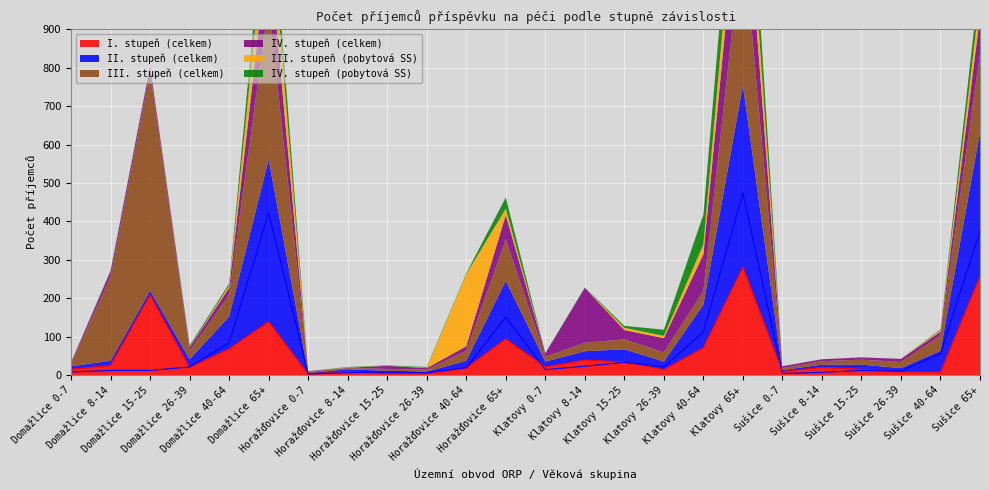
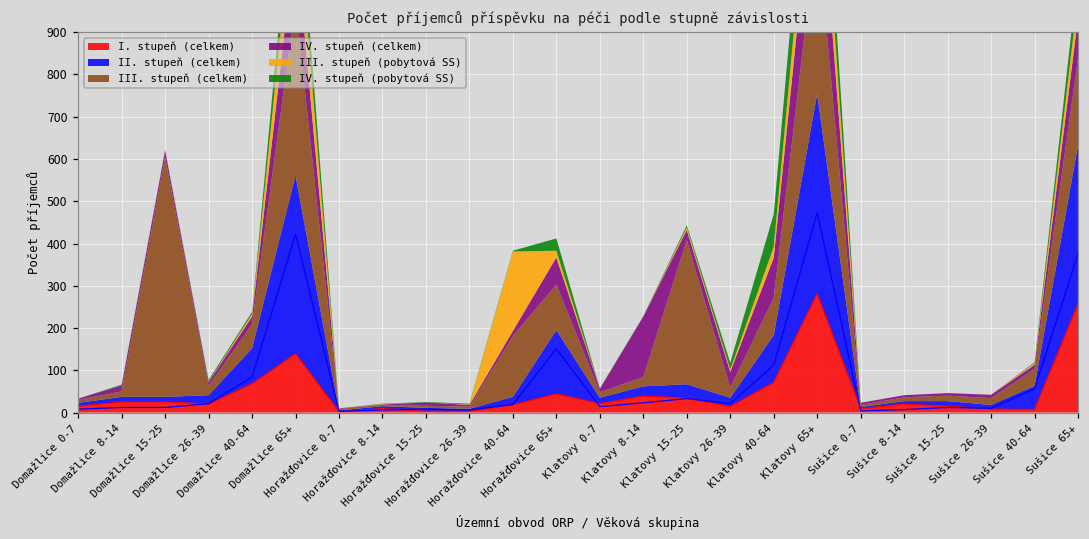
  {
    "I. stupeň (celkem)": {
      "Domažlice 0-7": 20,
      "Domažlice 8-14": 30,
-     "Domažlice 15-25": 210,
+     "Domažlice 15-25": 30,
      "Domažlice 40-64": 70,
      "Domažlice 65+": 140,
-     "Horažďovice 65+": 90,
+     "Horažďovice 65+": 40,
      "Klatovy 0-7": 20,
      "Klatovy 8-14": 40,
      "Klatovy 26-39": 10,
      "Klatovy 40-64": 70,
      "Klatovy 65+": 280,
      "Sušice 8-14": 20,
      "Sušice 40-64": 10,
      "Sušice 65+": 260
    },
    "III. stupeň (celkem)": {
-     "Domažlice 8-14": 220,
+     "Domažlice 8-14": 10,
      "Domažlice 26-39": 20,
      "Domažlice 40-64": 60,
-     "Horažďovice 40-64": 30,
+     "Horažďovice 40-64": 140,
      "Horažďovice 65+": 110,
      "Klatovy 0-7": 10,
      "Klatovy 8-14": 20,
-     "Klatovy 15-25": 30,
+     "Klatovy 15-25": 340,
      "Klatovy 26-39": 20,
-     "Klatovy 40-64": 40,
+     "Klatovy 40-64": 90,
      "Sušice 26-39": 20,
      "Sušice 40-64": 40,
      "Sušice 65+": 210
    },
    "IV. stupeň (celkem)": {
      "Horažďovice 40-64": 10,
      "Horažďovice 65+": 60,
      "Klatovy 40-64": 100
    },
    "III. stupeň (pobytová SS)": {
      "Horažďovice 65+": 20,
      "Klatovy 40-64": 30
    },
    "IV. stupeň (pobytová SS)": {
      "Horažďovice 65+": 30,
      "Klatovy 26-39": 20,
      "Klatovy 40-64": 80
    }
  }
